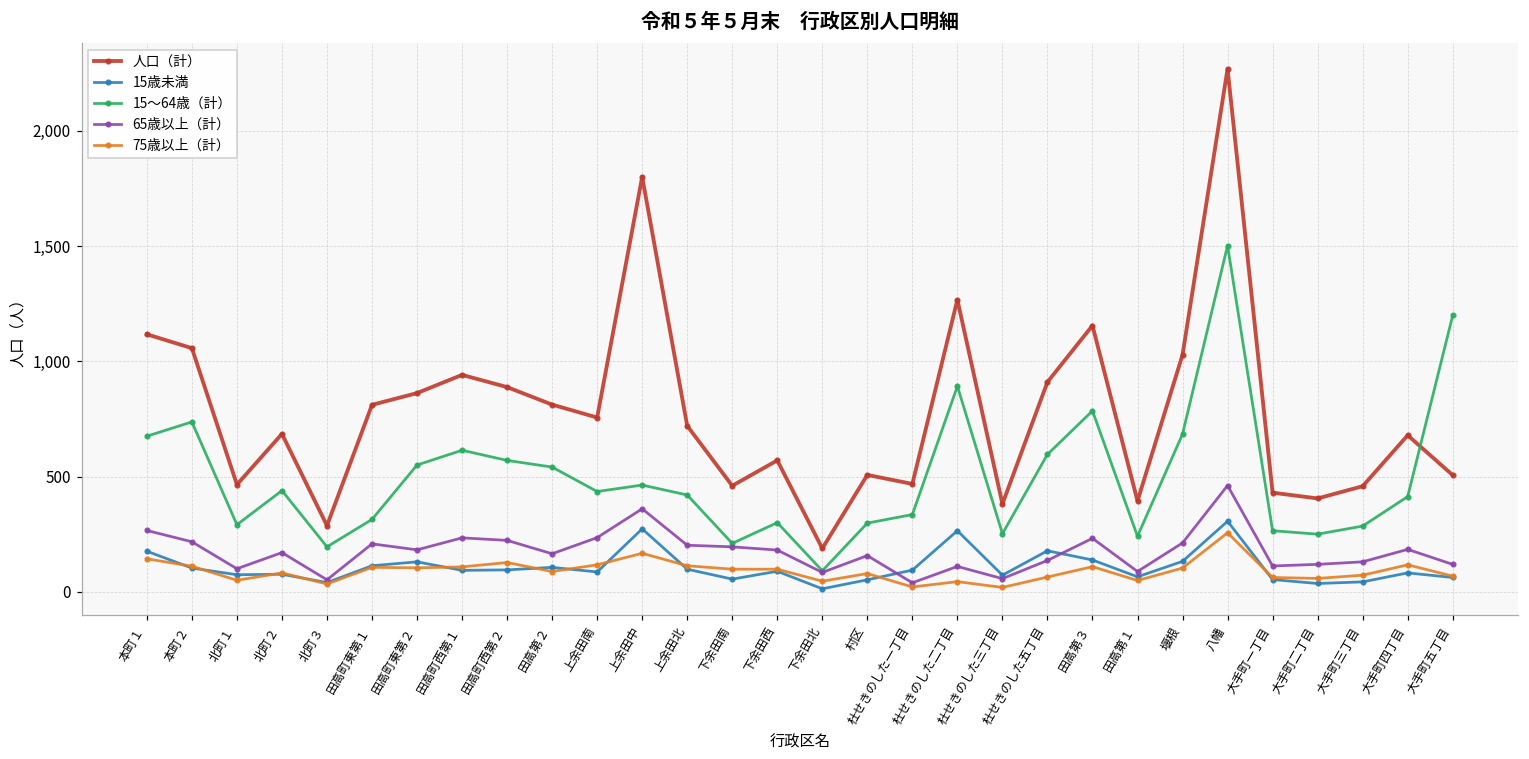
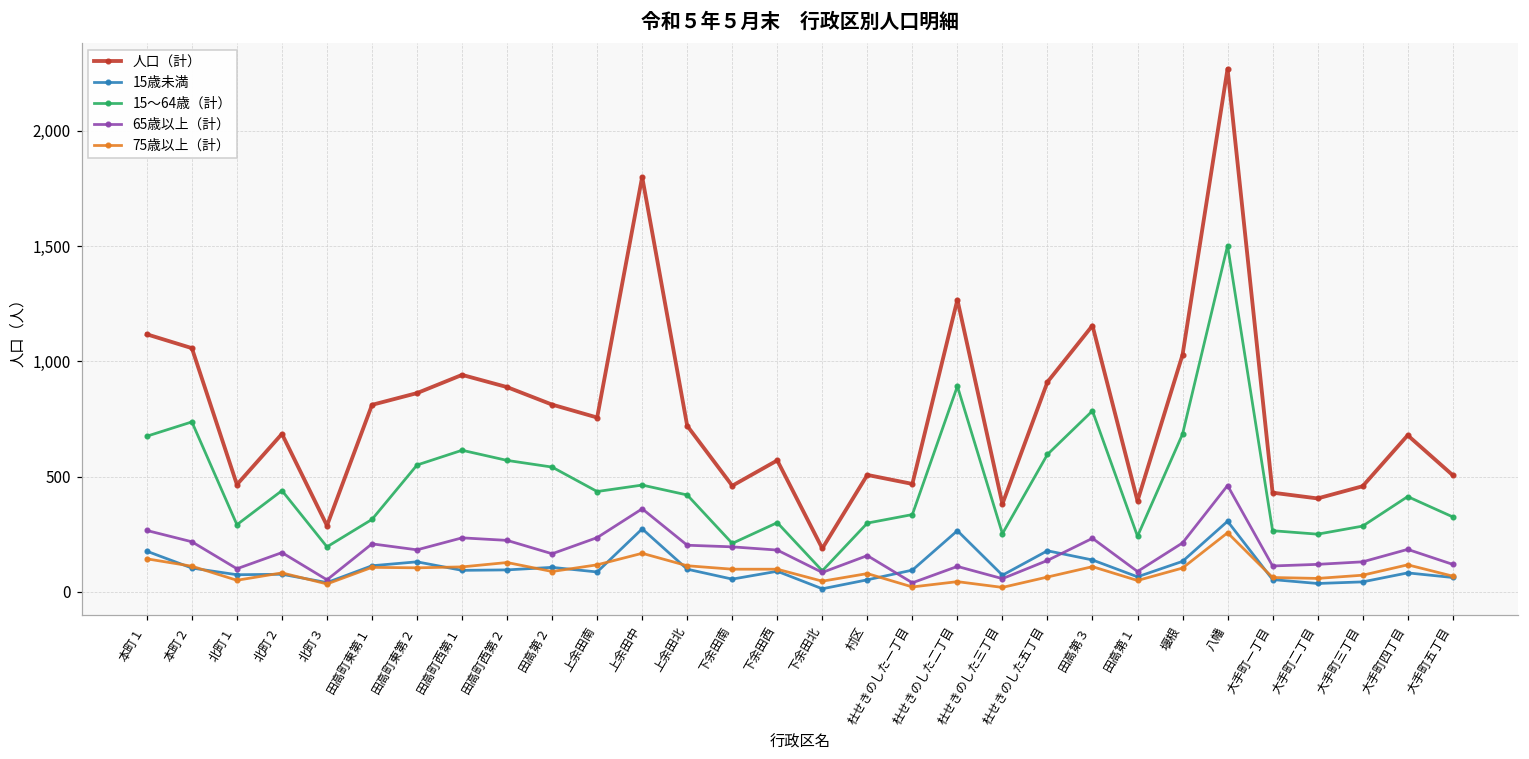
  {
    "人口（計）": {
      "本町１": "1,120",
      "本町２": "1,060",
      "北町１": "470",
      "北町２": "690",
      "北町３": "290",
      "田高町東第１": "810",
      "田高町東第２": "860",
      "田高町西第１": "940",
      "田高町西第２": "890",
      "田高第２": "810",
      "上余田南": "760",
      "上余田中": "1,800",
      "上余田北": "720",
      "下余田南": "460",
      "下余田西": "570",
      "下余田北": "190",
      "村区": "510",
      "杜せきのした一丁目": "470",
      "杜せきのした二丁目": "1,270",
      "杜せきのした三丁目": "380",
      "杜せきのした五丁目": "910",
      "田高第３": "1,160",
      "田高第１": "390",
      "堰根": "1,030",
      "八幡": "2,270",
      "大手町一丁目": "430",
      "大手町二丁目": "410",
      "大手町三丁目": "460",
      "大手町四丁目": "680",
      "大手町五丁目": "510"
    },
    "15歳未満": {
      "本町１": "180",
      "北町１": "70",
      "田高町東第２": "130",
      "田高町西第１": "90",
      "田高町西第２": "100",
      "田高第２": "110",
      "上余田南": "90",
      "上余田中": "270",
      "上余田北": "100",
      "下余田南": "60",
      "下余田北": "10",
      "村区": "50",
      "杜せきのした一丁目": "90",
      "杜せきのした二丁目": "270",
      "杜せきのした三丁目": "70",
      "杜せきのした五丁目": "180",
      "田高第３": "140",
      "田高第１": "70",
      "堰根": "130",
      "八幡": "310",
      "大手町二丁目": "40",
      "大手町三丁目": "40",
      "大手町四丁目": "80"
    },
    "15～64歳（計）": {
      "本町１": "680",
      "本町２": "740",
      "北町１": "290",
      "北町２": "440",
      "北町３": "200",
      "田高町東第１": "310",
      "田高町東第２": "550",
      "田高町西第１": "610",
      "田高町西第２": "570",
      "田高第２": "540",
      "上余田南": "440",
      "上余田中": "460",
      "上余田北": "420",
      "下余田南": "210",
      "下余田西": "300",
      "村区": "300",
      "杜せきのした一丁目": "340",
      "杜せきのした二丁目": "890",
      "杜せきのした三丁目": "250",
      "杜せきのした五丁目": "600",
      "田高第３": "790",
      "田高第１": "240",
      "堰根": "680",
      "八幡": "1,500",
      "大手町一丁目": "270",
      "大手町二丁目": "250",
      "大手町三丁目": "290",
      "大手町四丁目": "410",
-     "大手町五丁目": "1,200"
+     "大手町五丁目": "330"
    },
    "65歳以上（計）": {
      "本町１": "270",
      "本町２": "220",
      "北町１": "100",
      "北町２": "170",
      "田高町東第１": "210",
      "田高町東第２": "180",
      "田高町西第１": "230",
      "田高町西第２": "220",
      "田高第２": "170",
      "上余田南": "240",
      "上余田中": "360",
      "上余田北": "200",
      "下余田南": "200",
      "下余田西": "180",
      "村区": "160",
      "杜せきのした一丁目": "40",
      "杜せきのした二丁目": "110",
      "杜せきのした三丁目": "60",
      "杜せきのした五丁目": "140",
      "田高第３": "230",
      "田高第１": "90",
      "堰根": "210",
      "八幡": "460",
      "大手町一丁目": "110",
      "大手町二丁目": "120",
      "大手町三丁目": "130",
      "大手町四丁目": "180",
      "大手町五丁目": "120"
    },
    "75歳以上（計）": {
      "本町１": "140",
      "北町１": "50",
      "田高町東第２": "100",
      "田高町西第１": "110",
      "田高町西第２": "130",
      "田高第２": "90",
      "上余田南": "120",
      "上余田中": "170",
      "上余田北": "110",
      "下余田南": "100",
      "下余田北": "50",
      "村区": "80",
      "杜せきのした一丁目": "20",
      "杜せきのした二丁目": "40",
      "杜せきのした三丁目": "20",
      "杜せきのした五丁目": "60",
      "田高第３": "110",
      "田高第１": "50",
      "堰根": "100",
      "八幡": "260",
      "大手町二丁目": "60",
      "大手町三丁目": "70",
      "大手町四丁目": "120"
    }
  }
